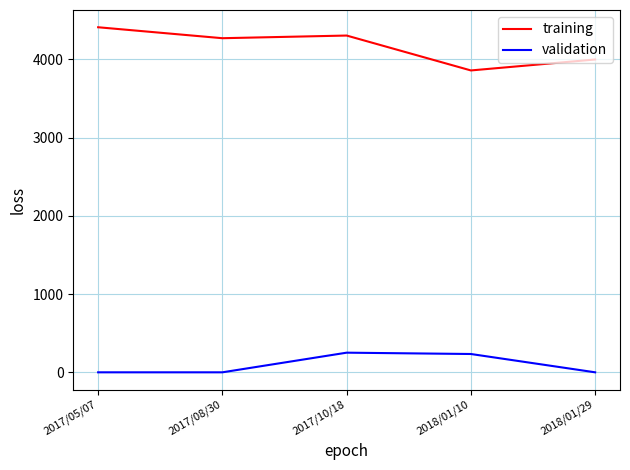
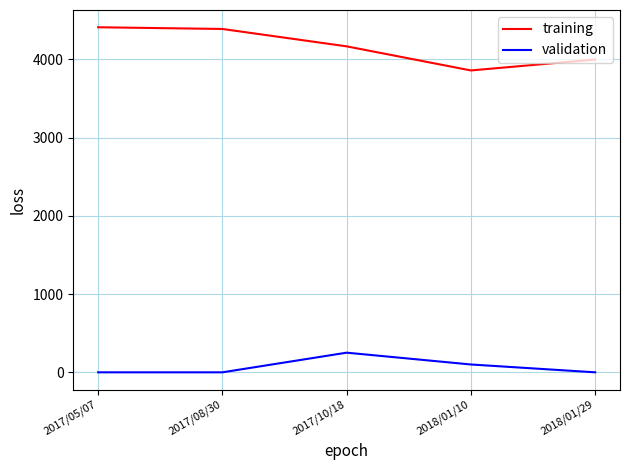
  {
    "training": {
      "2017/05/07": 4400,
-     "2017/08/30": 4300,
-     "2017/10/18": 4300,
+     "2017/08/30": 4400,
+     "2017/10/18": 4200,
      "2018/01/10": 3900
    },
    "validation": {
      "2017/05/07": 0,
      "2017/08/30": 0,
      "2017/10/18": 300,
-     "2018/01/10": 200,
+     "2018/01/10": 100,
      "2018/01/29": 0
    }
  }
